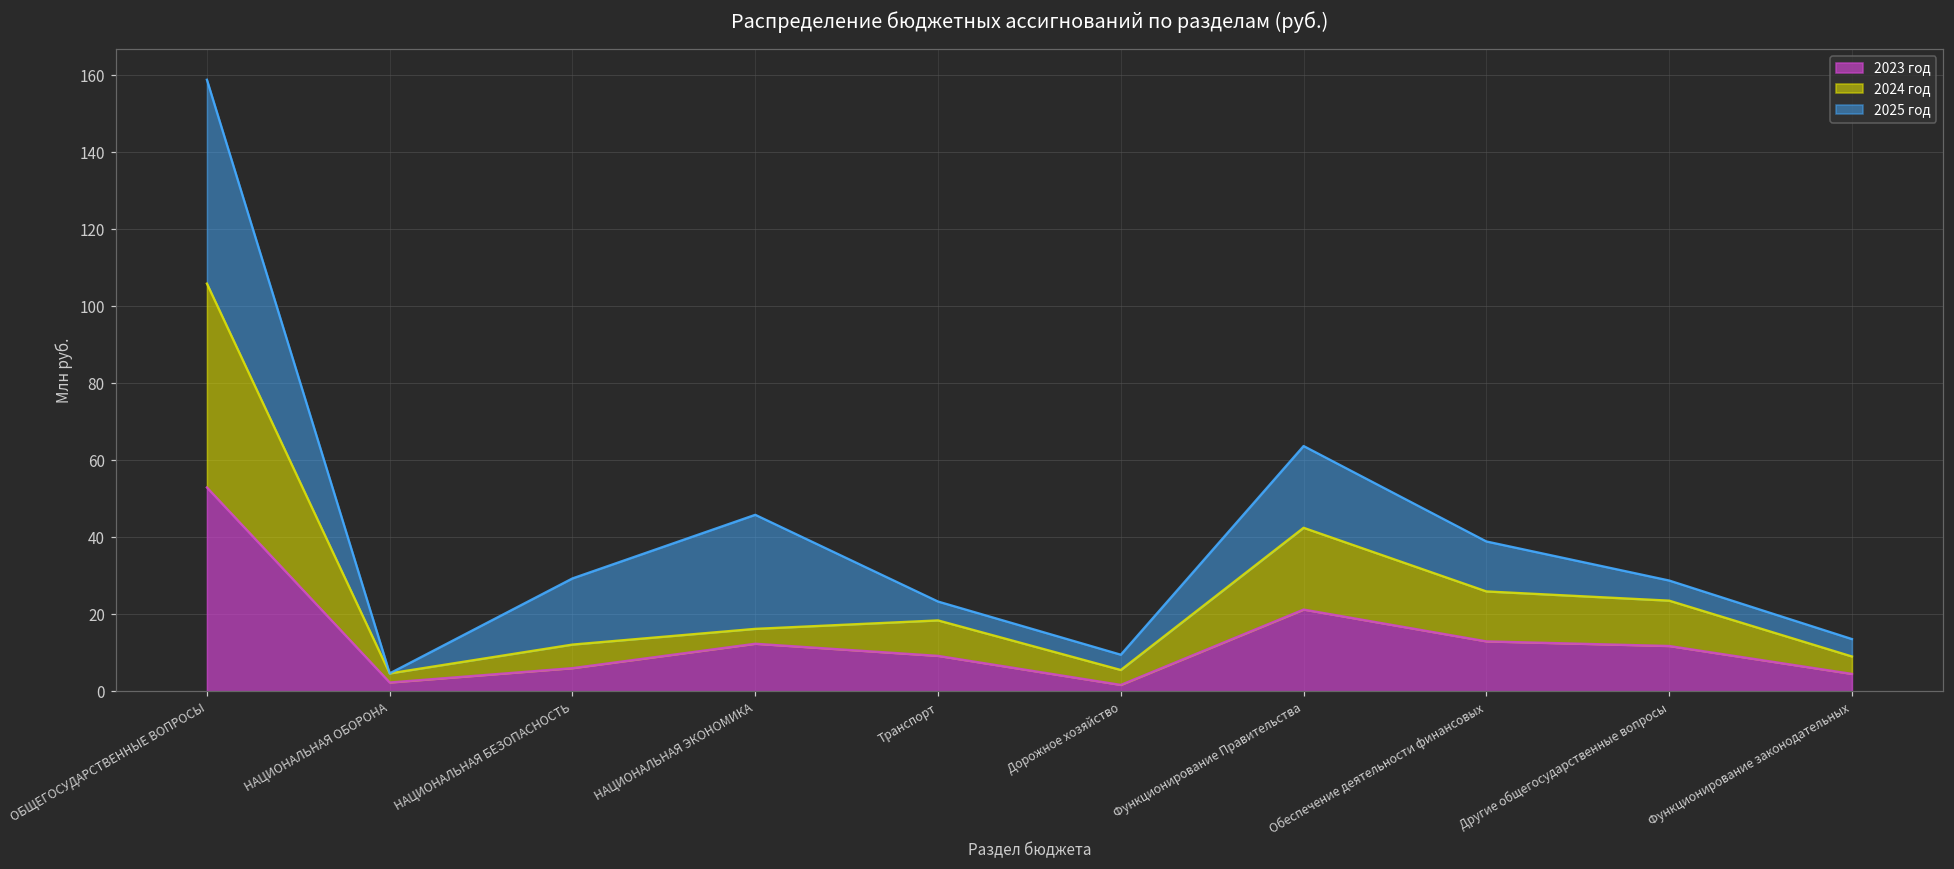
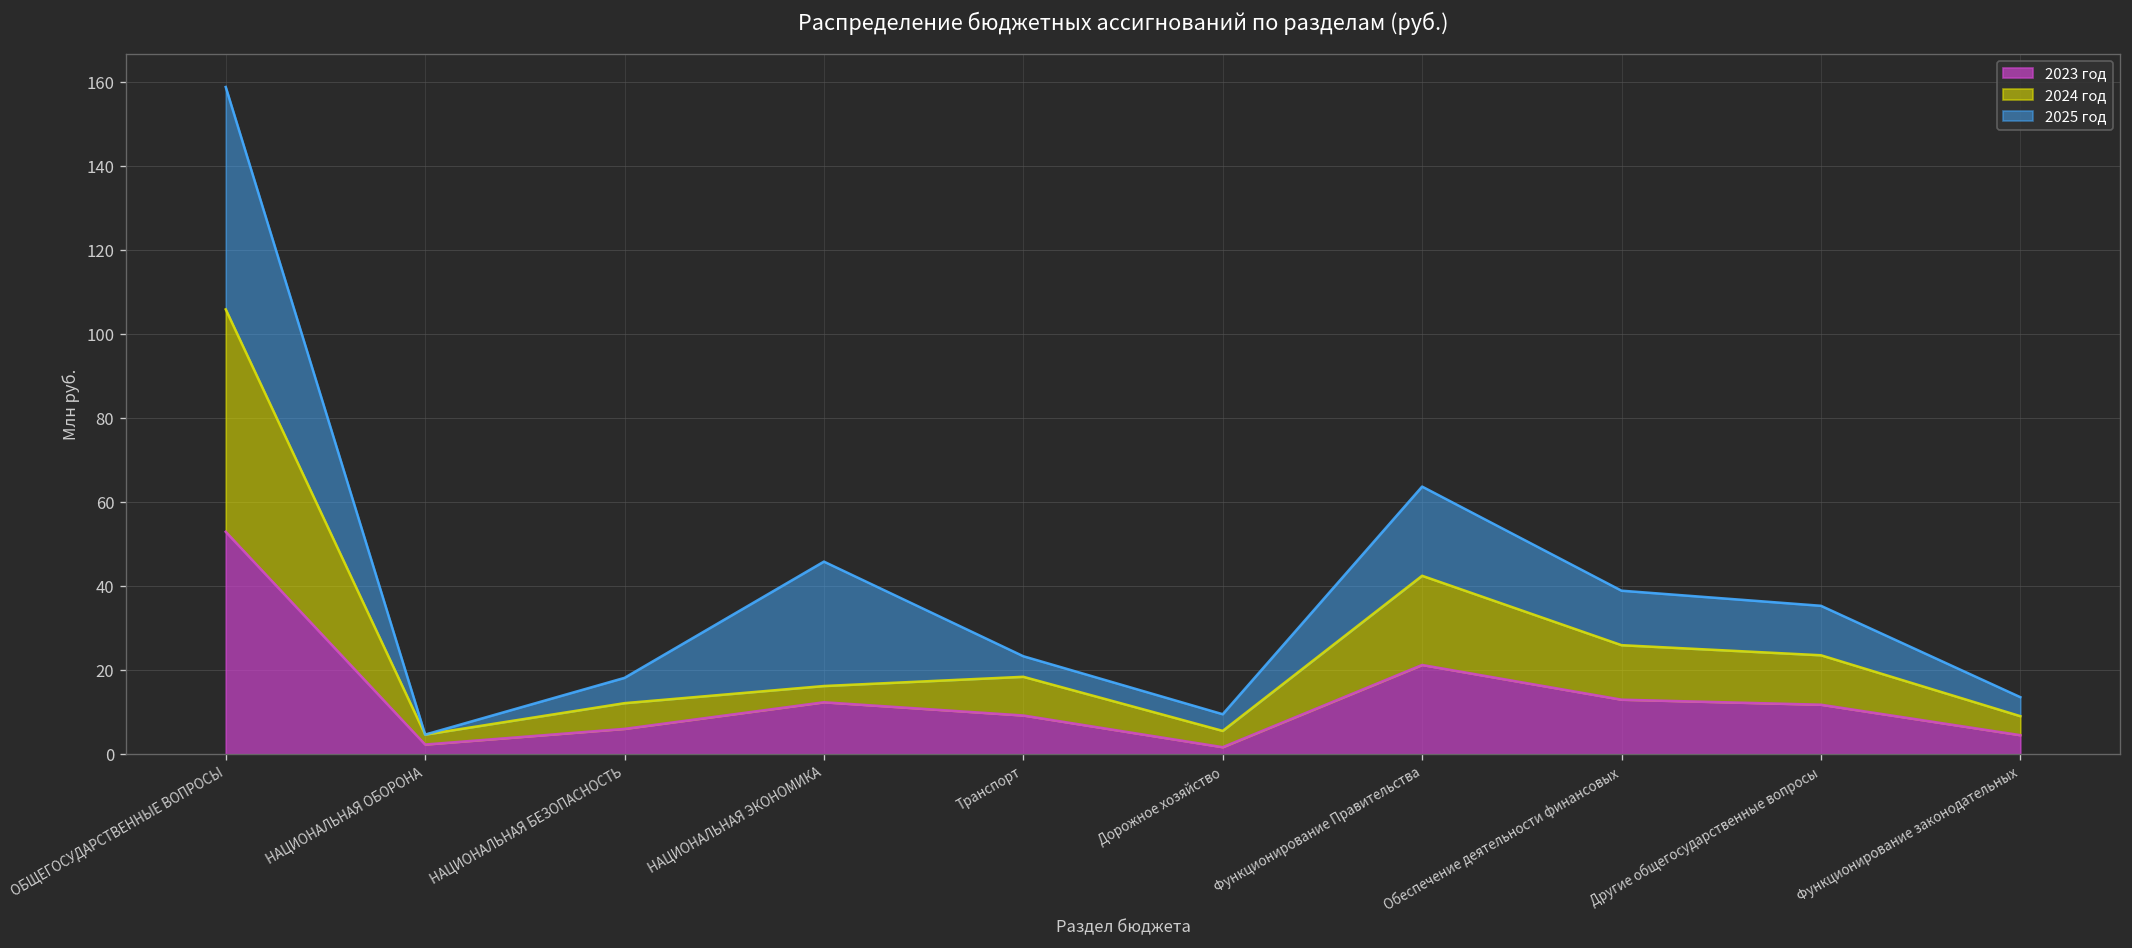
  {
    "2023 год": {
      "ОБЩЕГОСУДАРСТВЕННЫЕ ВОПРОСЫ": 53,
      "НАЦИОНАЛЬНАЯ ОБОРОНА": 2,
      "НАЦИОНАЛЬНАЯ БЕЗОПАСНОСТЬ": 6,
      "НАЦИОНАЛЬНАЯ ЭКОНОМИКА": 12,
      "Транспорт": 9,
      "Дорожное хозяйство": 2,
      "Функционирование Правительства": 21,
      "Обеспечение деятельности финансовых": 13,
      "Другие общегосударственные вопросы": 12,
      "Функционирование законодательных": 5
    },
    "2024 год": {
      "ОБЩЕГОСУДАРСТВЕННЫЕ ВОПРОСЫ": 53,
      "НАЦИОНАЛЬНАЯ БЕЗОПАСНОСТЬ": 6,
      "НАЦИОНАЛЬНАЯ ЭКОНОМИКА": 4,
      "Транспорт": 9,
      "Дорожное хозяйство": 4,
      "Функционирование Правительства": 21,
      "Обеспечение деятельности финансовых": 13,
      "Другие общегосударственные вопросы": 12,
      "Функционирование законодательных": 5
    },
    "2025 год": {
      "ОБЩЕГОСУДАРСТВЕННЫЕ ВОПРОСЫ": 53,
-     "НАЦИОНАЛЬНАЯ БЕЗОПАСНОСТЬ": 17,
+     "НАЦИОНАЛЬНАЯ БЕЗОПАСНОСТЬ": 6,
      "НАЦИОНАЛЬНАЯ ЭКОНОМИКА": 30,
      "Транспорт": 5,
      "Дорожное хозяйство": 4,
      "Функционирование Правительства": 21,
      "Обеспечение деятельности финансовых": 13,
-     "Другие общегосударственные вопросы": 5,
+     "Другие общегосударственные вопросы": 12,
      "Функционирование законодательных": 5
    }
  }
